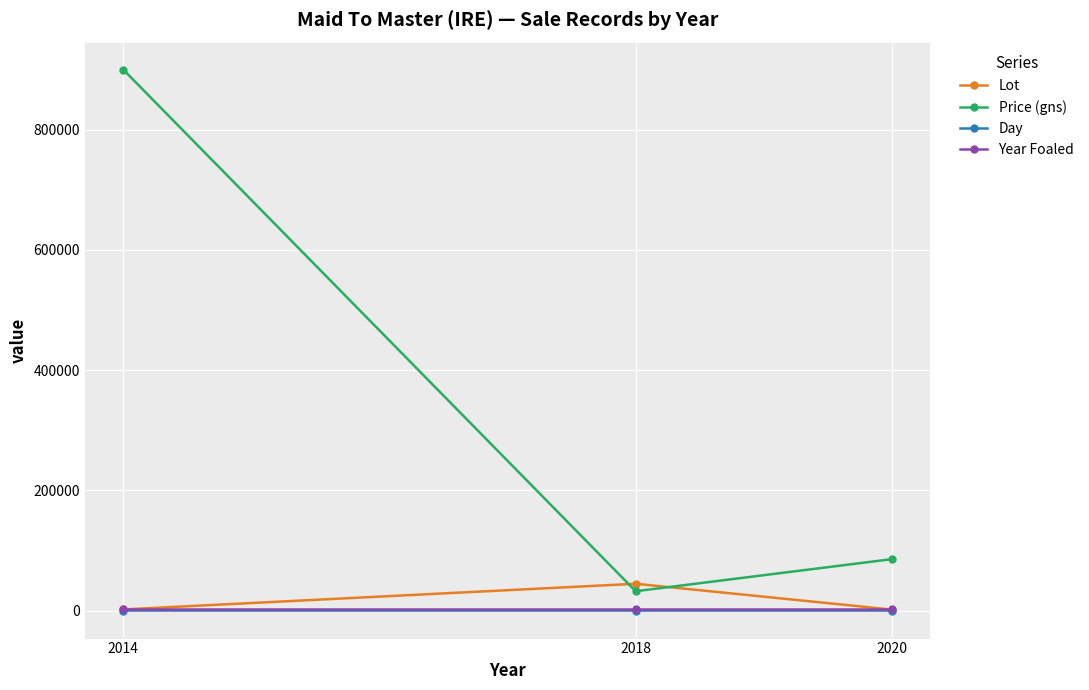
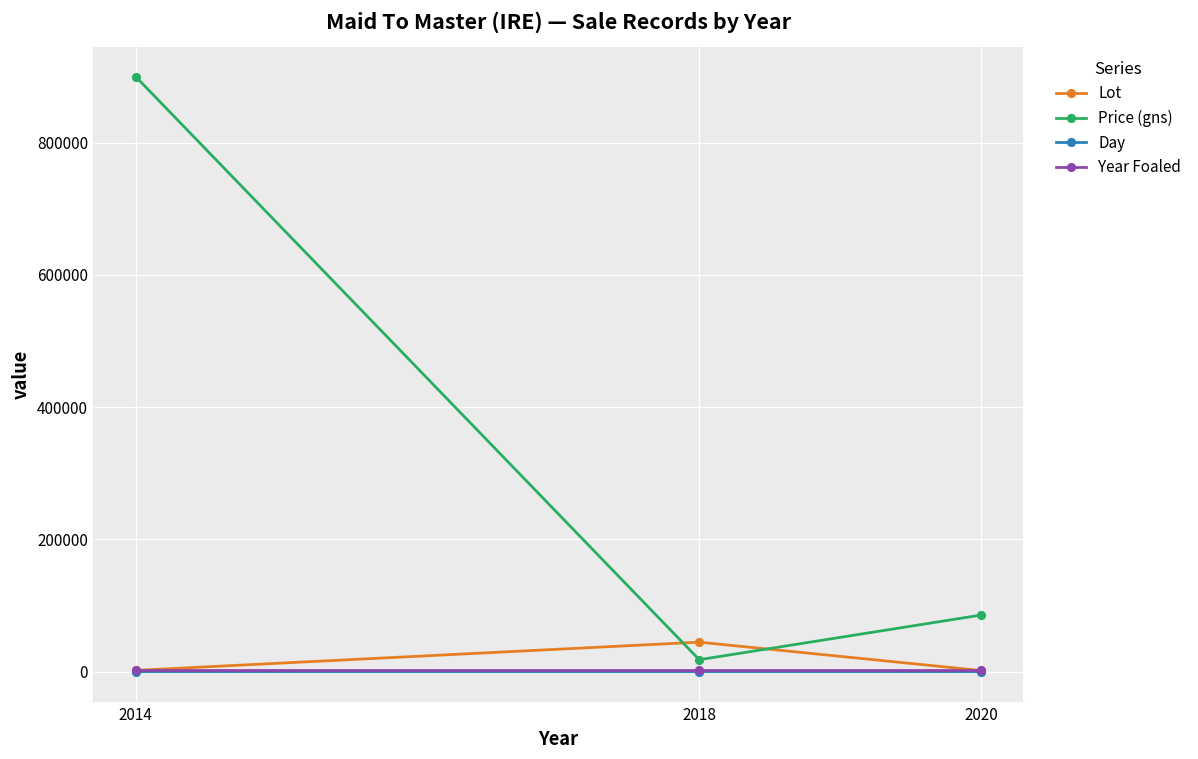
  {
    "Lot": {
      "2018": 40000
    },
    "Price (gns)": {
      "2014": 900000,
-     "2018": 30000,
+     "2018": 20000,
      "2020": 90000
    }
  }
